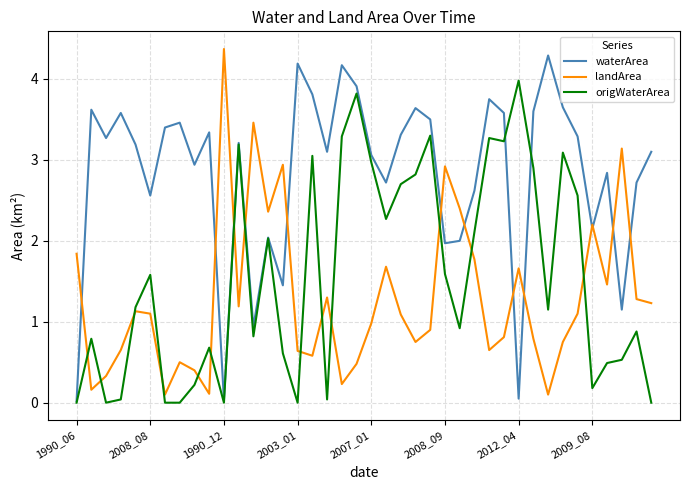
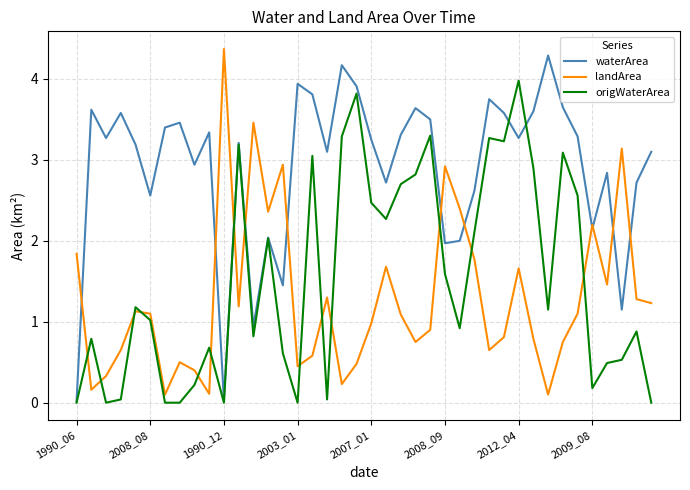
  {
    "waterArea": {
      "2008_08": 2.6,
-     "2003_01": 4.2,
-     "2007_01": 3.1,
+     "2003_01": 3.9,
+     "2007_01": 3.3,
      "2008_09": 2.0,
-     "2012_04": 0.1,
+     "2012_04": 3.3,
      "2009_08": 2.2
    },
    "landArea": {
      "1990_06": 1.8,
      "2008_08": 1.1,
      "1990_12": 4.4,
-     "2003_01": 0.6,
+     "2003_01": 0.5,
      "2007_01": 1.0,
      "2008_09": 2.9,
      "2012_04": 1.7,
      "2009_08": 2.2
    },
    "origWaterArea": {
-     "2008_08": 1.6,
+     "2008_08": 1.0,
      "2003_01": 0.0,
-     "2007_01": 3.0,
+     "2007_01": 2.5,
      "2008_09": 1.6,
      "2012_04": 4.0,
      "2009_08": 0.2
    }
  }
